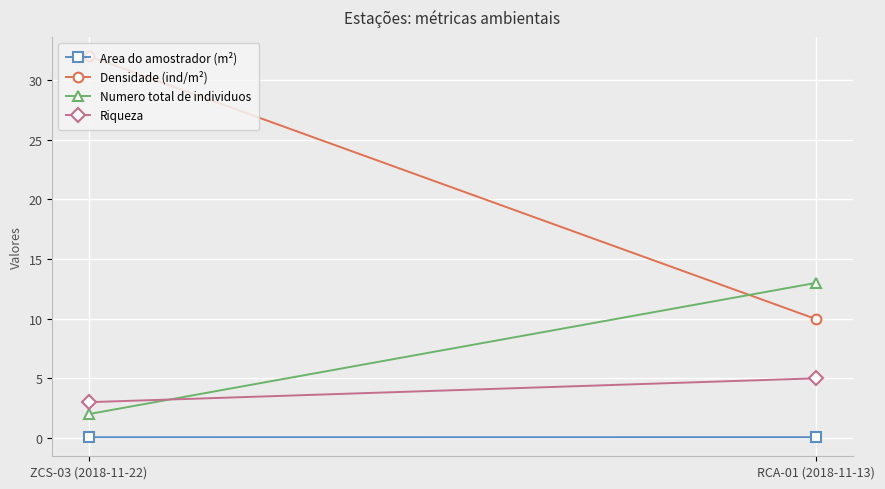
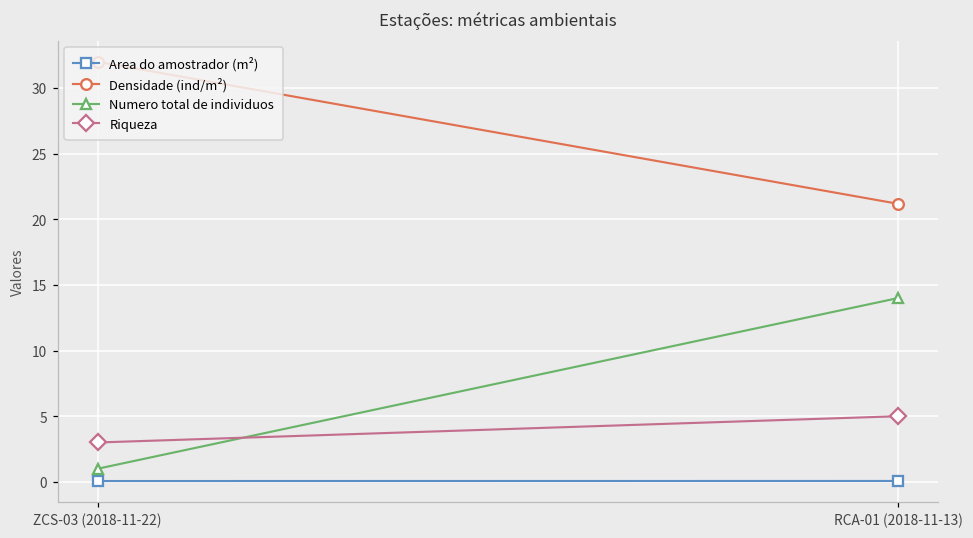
  {
    "Area do amostrador (m²)": {
      "ZCS-03 (2018-11-22)": 0.1,
      "RCA-01 (2018-11-13)": 0.1
    },
    "Densidade (ind/m²)": {
-     "RCA-01 (2018-11-13)": 10.0
+     "RCA-01 (2018-11-13)": 21.2
    },
    "Numero total de individuos": {
-     "ZCS-03 (2018-11-22)": 2,
-     "RCA-01 (2018-11-13)": 13
+     "ZCS-03 (2018-11-22)": 1,
+     "RCA-01 (2018-11-13)": 14
    },
    "Riqueza": {
      "ZCS-03 (2018-11-22)": 3.0,
      "RCA-01 (2018-11-13)": 5.0
    }
  }
